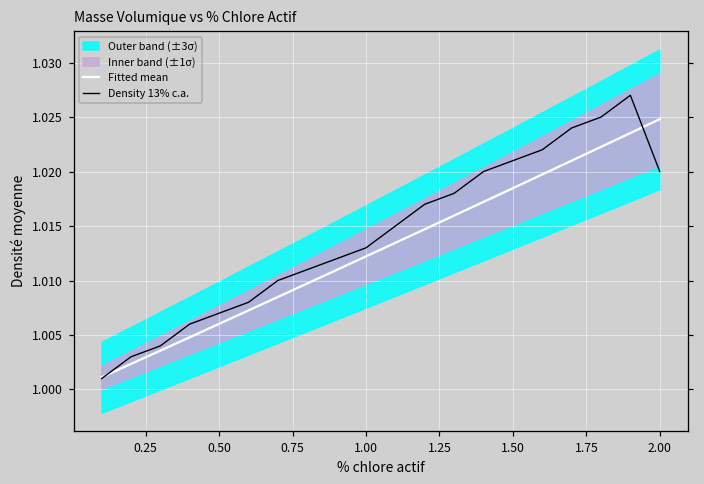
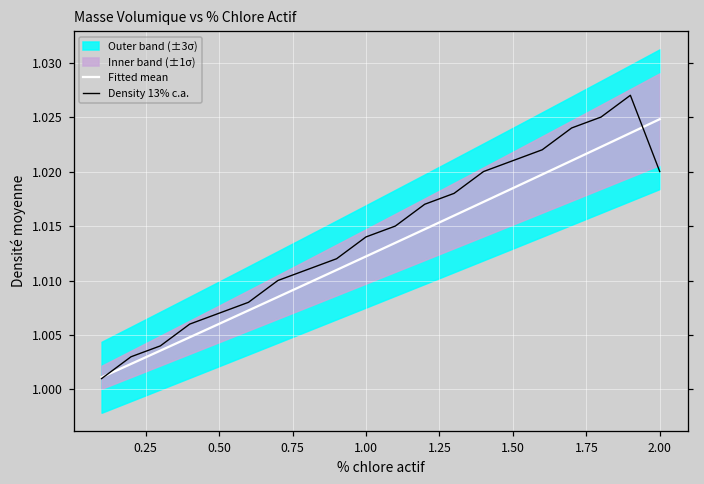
  {
    "Fitted mean": {
      "0.50": 1.006,
      "1.00": 1.012,
      "1.50": 1.018,
      "2.00": 1.025
    },
    "Density 13% c.a.": {
      "0.50": 1.007,
-     "1.00": 1.013,
+     "1.00": 1.014,
      "1.50": 1.021,
      "2.00": 1.020
    }
  }
